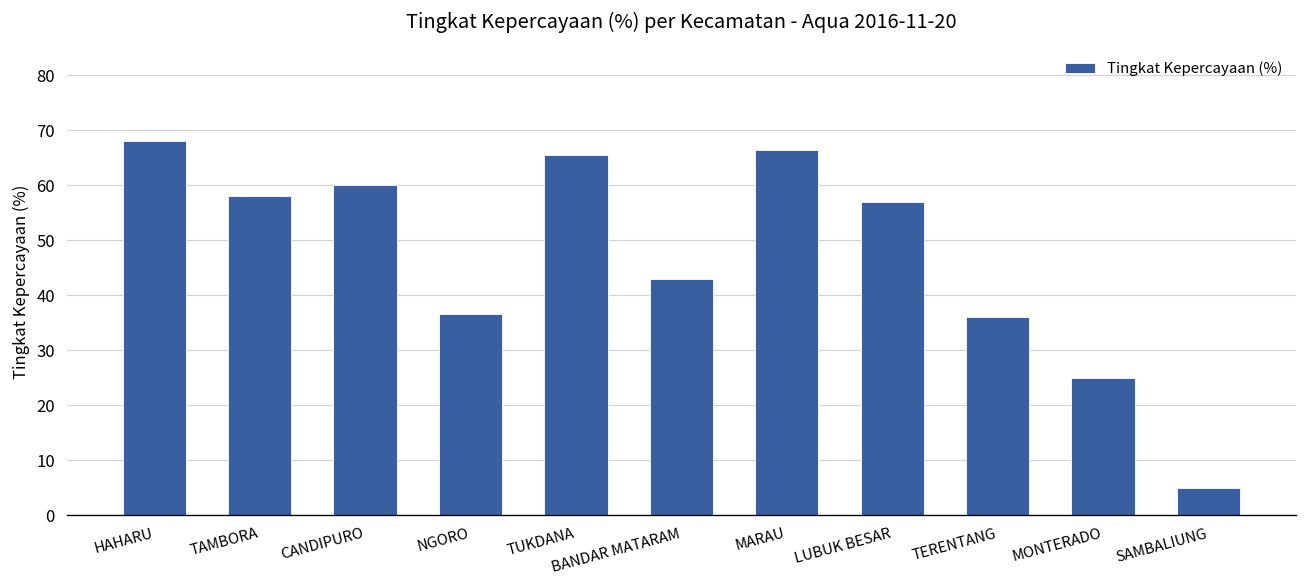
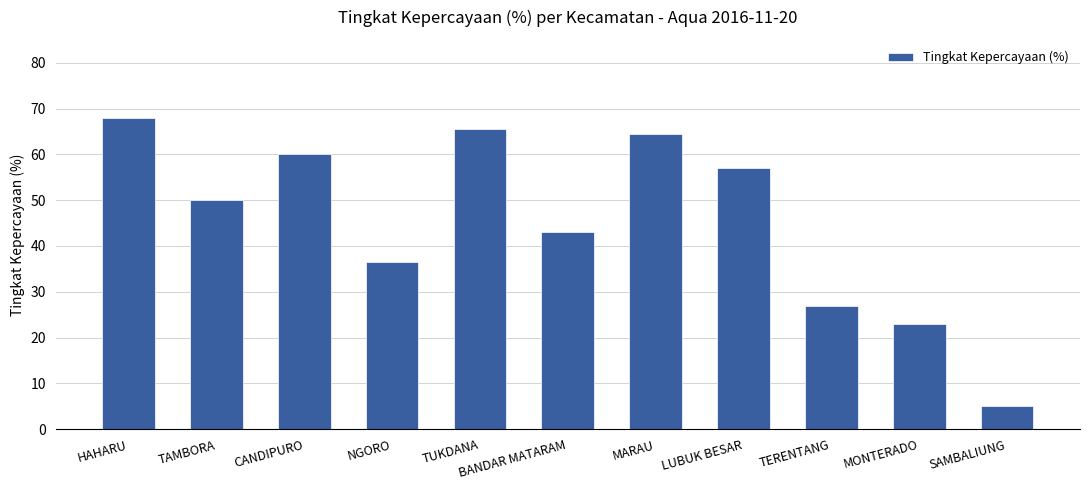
  {
    "HAHARU": 68,
-   "TAMBORA": 58,
+   "TAMBORA": 50,
    "CANDIPURO": 60,
    "NGORO": 37,
    "TUKDANA": 66,
    "BANDAR MATARAM": 43,
-   "MARAU": 67,
+   "MARAU": 64,
    "LUBUK BESAR": 57,
-   "TERENTANG": 36,
-   "MONTERADO": 25,
+   "TERENTANG": 27,
+   "MONTERADO": 23,
    "SAMBALIUNG": 5
  }
